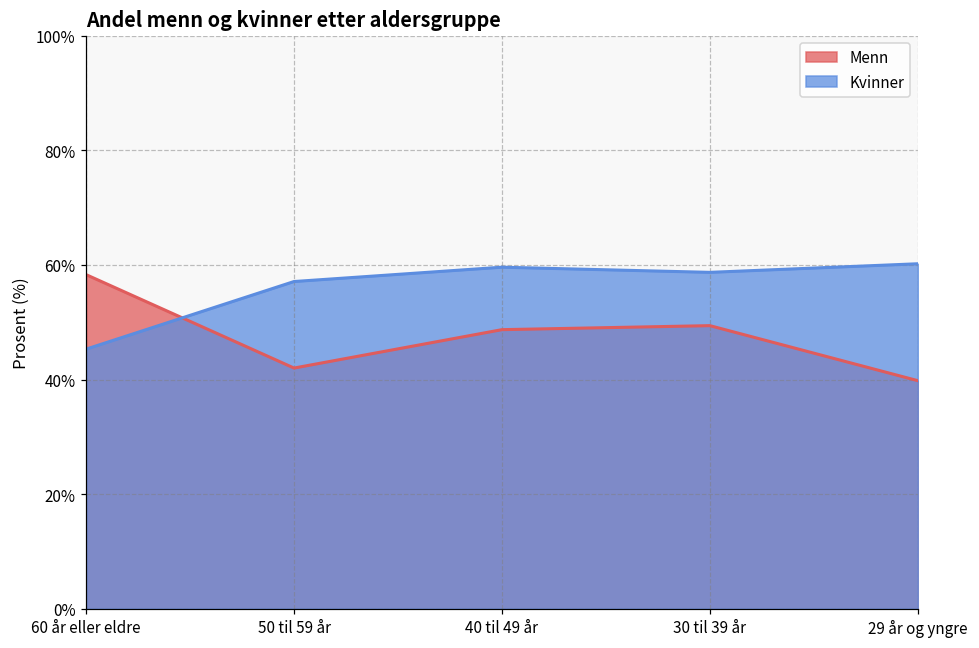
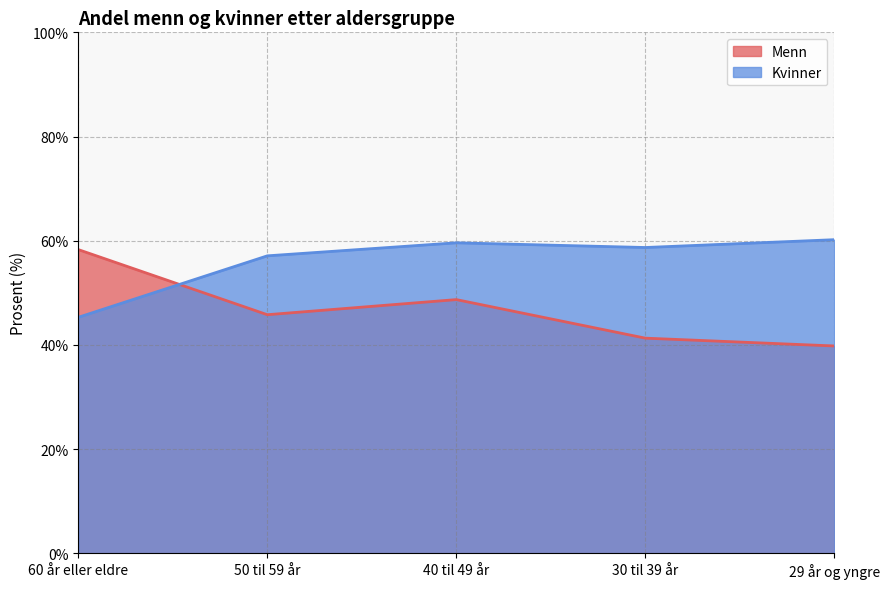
  {
    "Menn": {
      "60 år eller eldre": "58%",
-     "50 til 59 år": "42%",
+     "50 til 59 år": "46%",
      "40 til 49 år": "49%",
-     "30 til 39 år": "49%",
+     "30 til 39 år": "41%",
      "29 år og yngre": "40%"
    },
    "Kvinner": {
      "60 år eller eldre": "45%",
      "50 til 59 år": "57%",
      "40 til 49 år": "60%",
      "30 til 39 år": "59%",
      "29 år og yngre": "60%"
    }
  }
